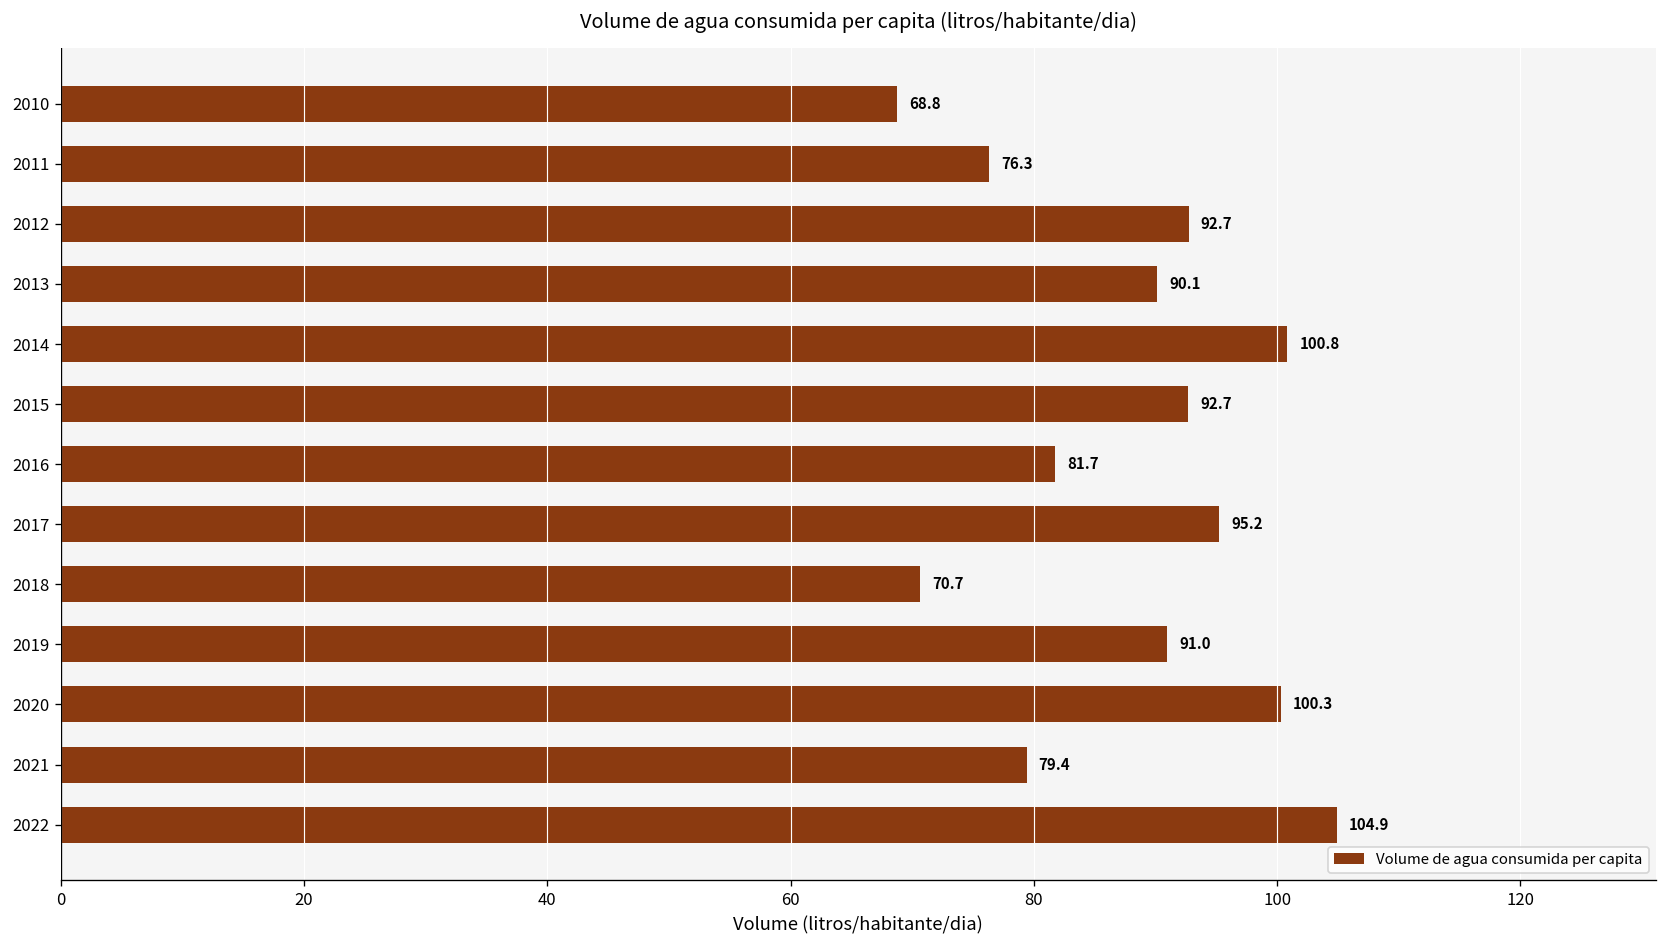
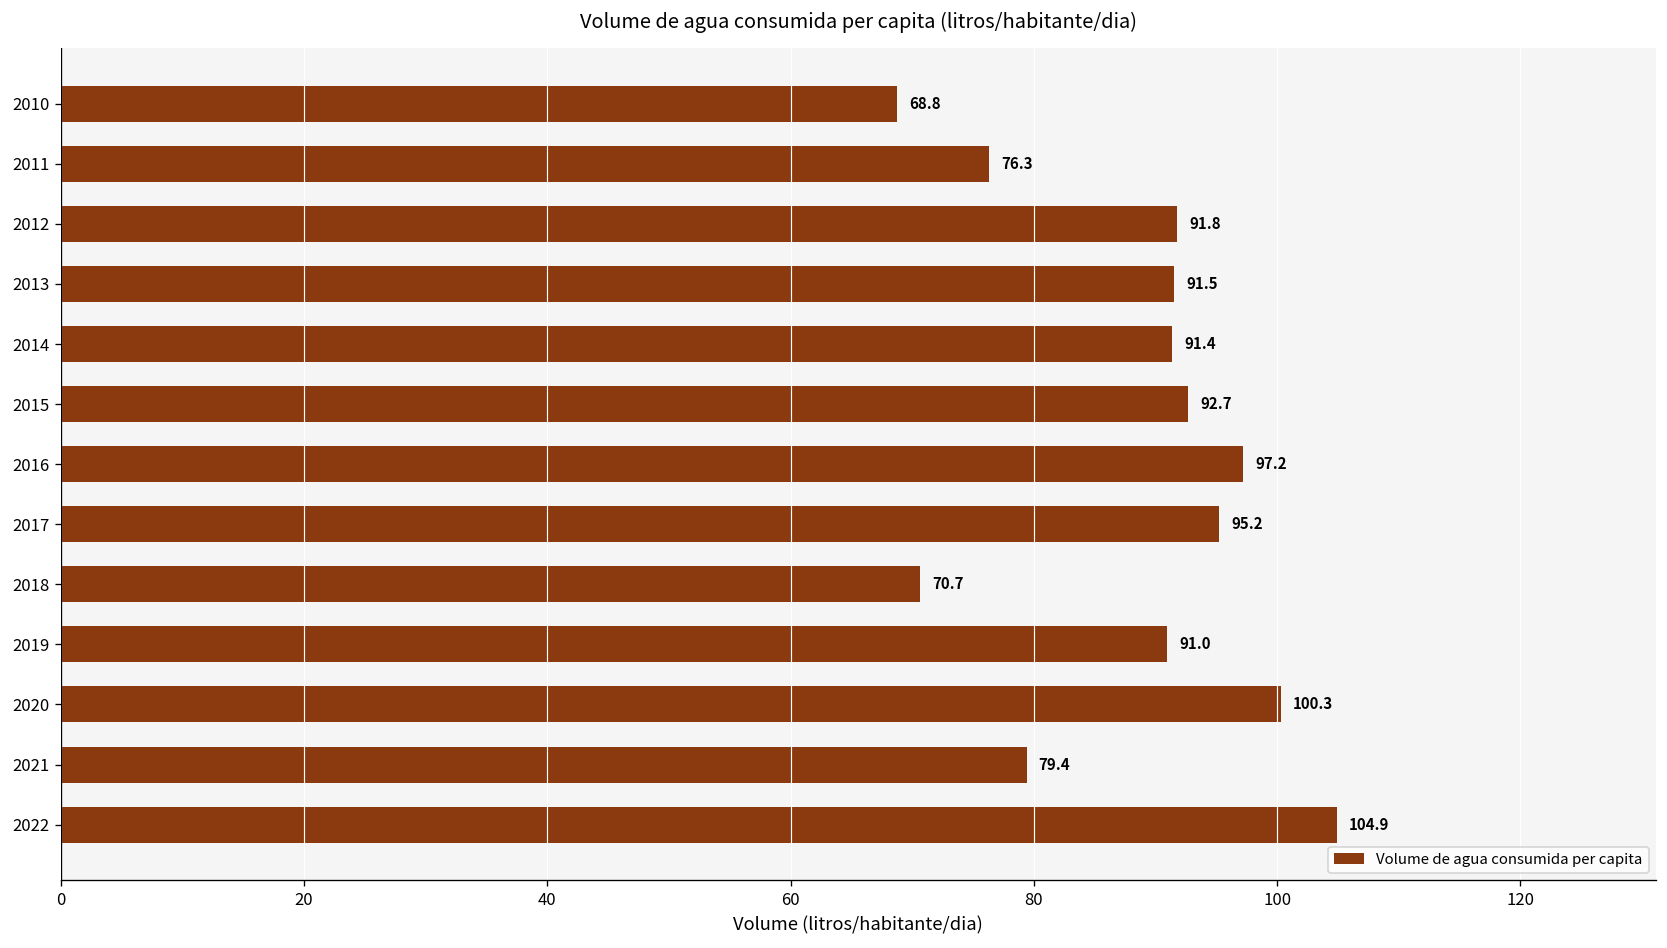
  {
    "2010": 68.8,
    "2011": 76.3,
-   "2012": 92.7,
-   "2013": 90.1,
-   "2014": 100.8,
+   "2012": 91.8,
+   "2013": 91.5,
+   "2014": 91.4,
    "2015": 92.7,
-   "2016": 81.7,
+   "2016": 97.2,
    "2017": 95.2,
    "2018": 70.7,
    "2019": 91.0,
    "2020": 100.3,
    "2021": 79.4,
    "2022": 104.9
  }
